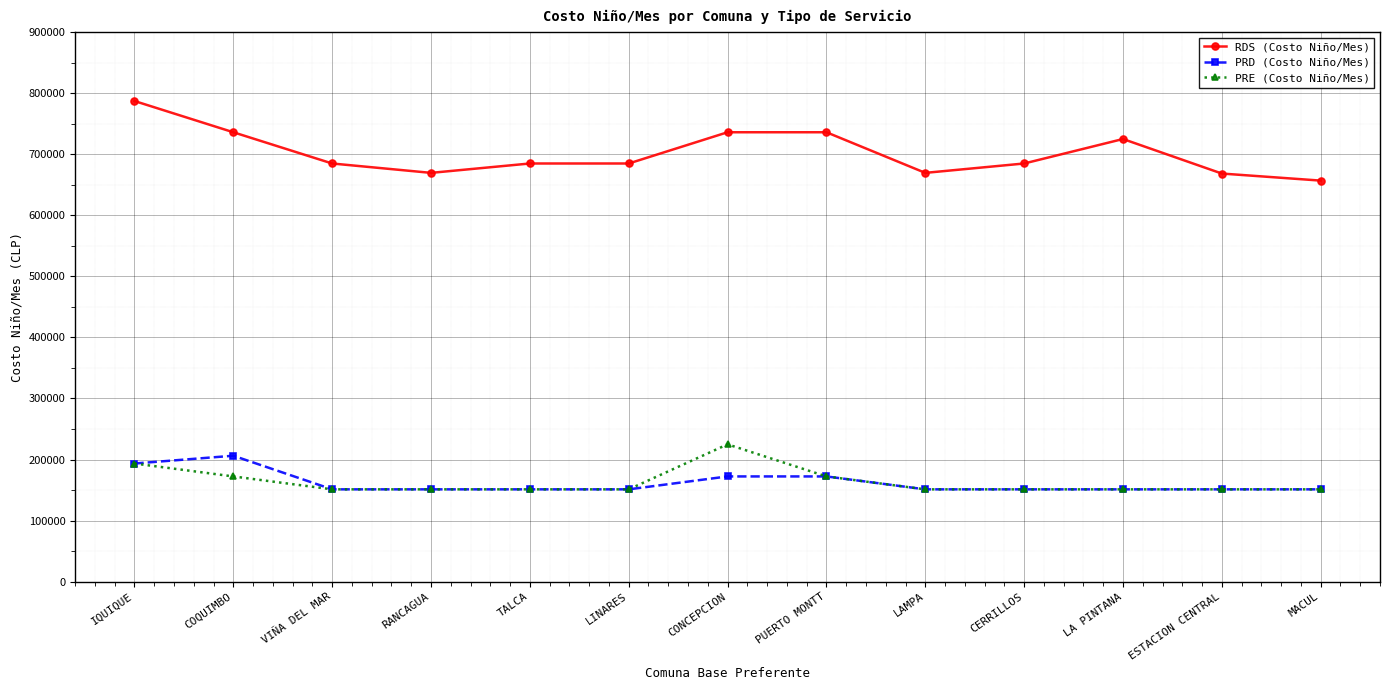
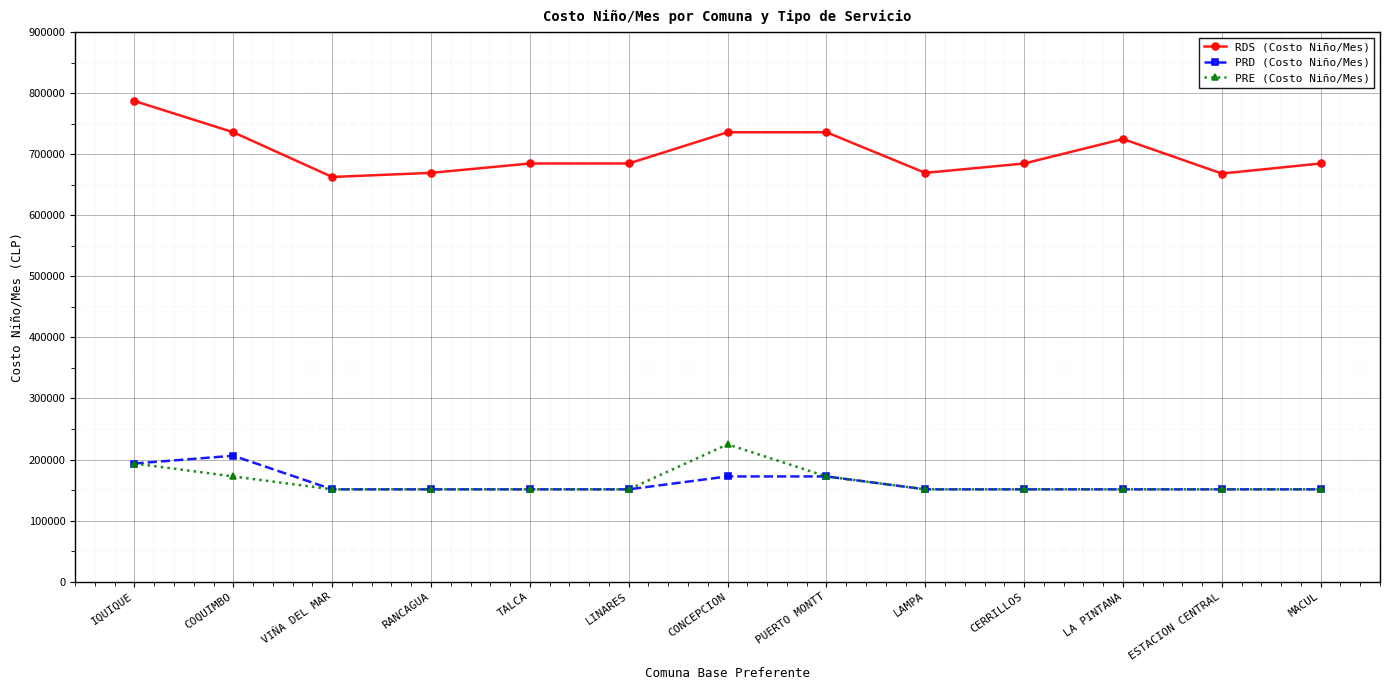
  {
    "RDS (Costo Niño/Mes)": {
      "IQUIQUE": 790000,
      "COQUIMBO": 740000,
-     "VIÑA DEL MAR": 680000,
+     "VIÑA DEL MAR": 660000,
      "RANCAGUA": 670000,
      "TALCA": 680000,
      "LINARES": 680000,
      "CONCEPCION": 740000,
      "PUERTO MONTT": 740000,
      "LAMPA": 670000,
      "CERRILLOS": 680000,
      "LA PINTANA": 730000,
      "ESTACION CENTRAL": 670000,
-     "MACUL": 660000
+     "MACUL": 680000
    },
    "PRD (Costo Niño/Mes)": {
      "COQUIMBO": 210000,
      "CONCEPCION": 170000
    },
    "PRE (Costo Niño/Mes)": {
      "COQUIMBO": 170000,
      "CONCEPCION": 220000
    }
  }
